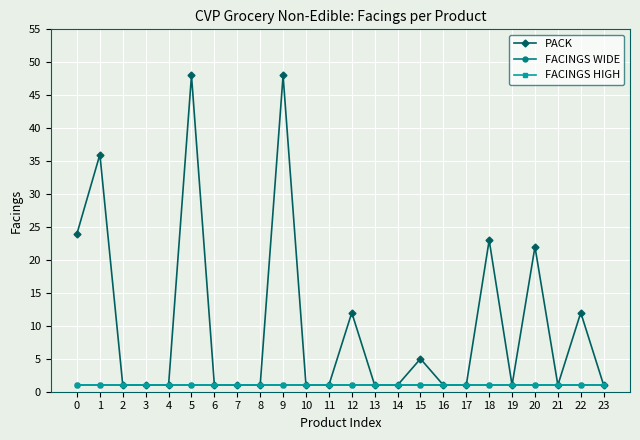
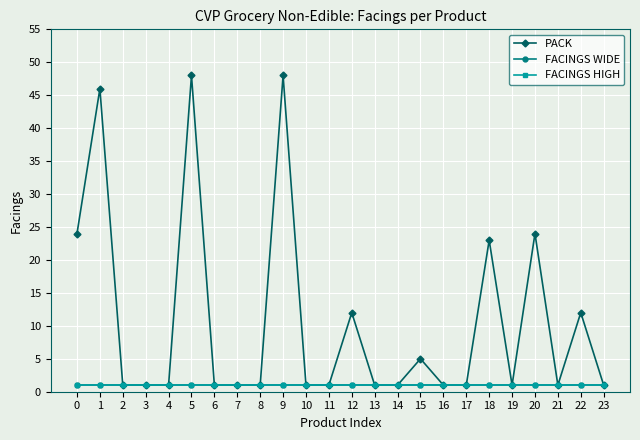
  {
    "PACK": {
      "0": 24,
-     "1": 36,
+     "1": 46,
      "5": 48,
      "9": 48,
      "12": 12,
      "15": 5,
      "18": 23,
-     "20": 22,
+     "20": 24,
      "22": 12
    },
    "FACINGS HIGH": {
      "0": 1,
      "1": 1,
      "5": 1,
      "9": 1,
      "12": 1,
      "15": 1,
      "18": 1,
      "20": 1,
      "22": 1
    }
  }
